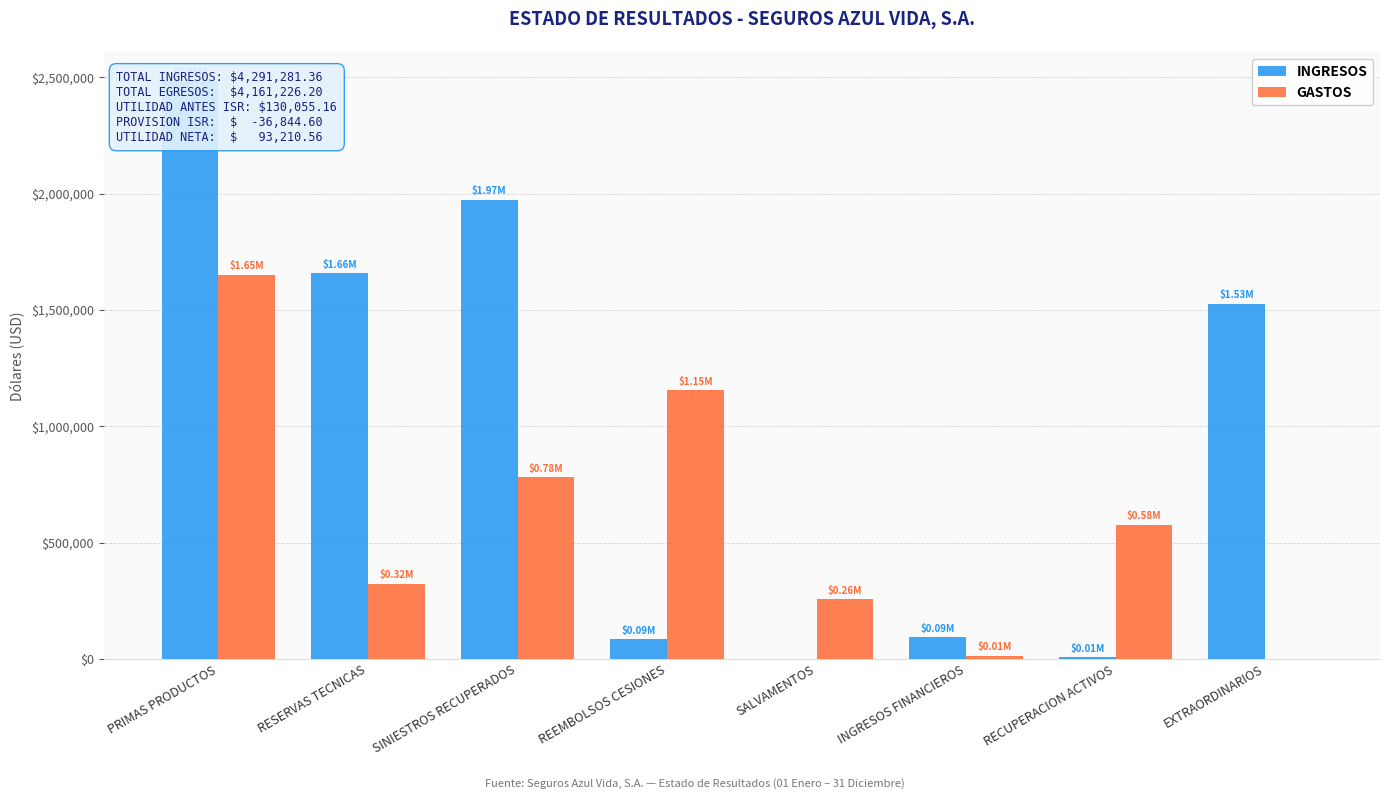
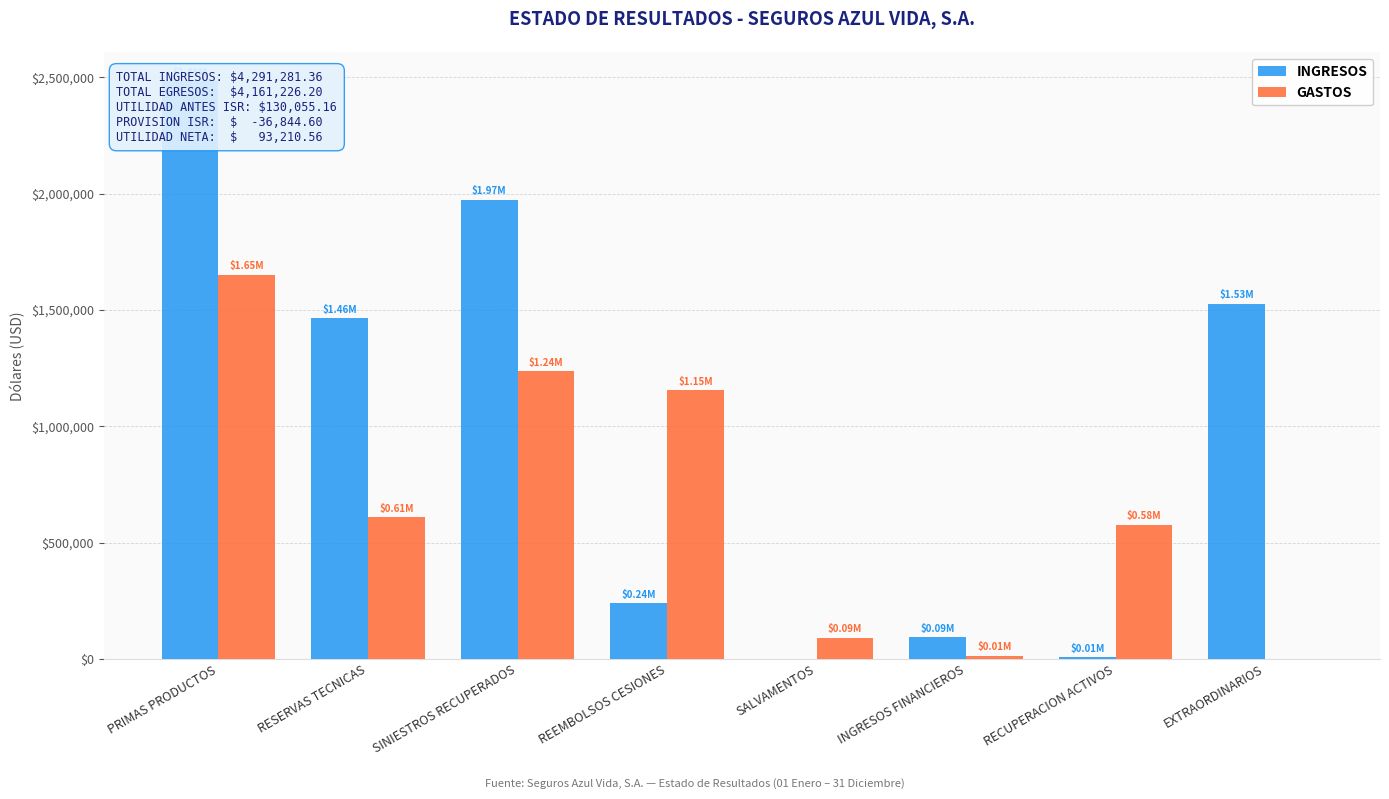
  {
    "INGRESOS": {
-     "RESERVAS TECNICAS": "$1.66M",
+     "RESERVAS TECNICAS": "$1.46M",
      "SINIESTROS RECUPERADOS": "$1.97M",
-     "REEMBOLSOS CESIONES": "$0.09M",
+     "REEMBOLSOS CESIONES": "$0.24M",
      "INGRESOS FINANCIEROS": "$0.09M",
      "RECUPERACION ACTIVOS": "$0.01M",
      "EXTRAORDINARIOS": "$1.53M"
    },
    "GASTOS": {
      "PRIMAS PRODUCTOS": "$1.65M",
-     "RESERVAS TECNICAS": "$0.32M",
-     "SINIESTROS RECUPERADOS": "$0.78M",
+     "RESERVAS TECNICAS": "$0.61M",
+     "SINIESTROS RECUPERADOS": "$1.24M",
      "REEMBOLSOS CESIONES": "$1.15M",
-     "SALVAMENTOS": "$0.26M",
+     "SALVAMENTOS": "$0.09M",
      "INGRESOS FINANCIEROS": "$0.01M",
      "RECUPERACION ACTIVOS": "$0.58M"
    }
  }
